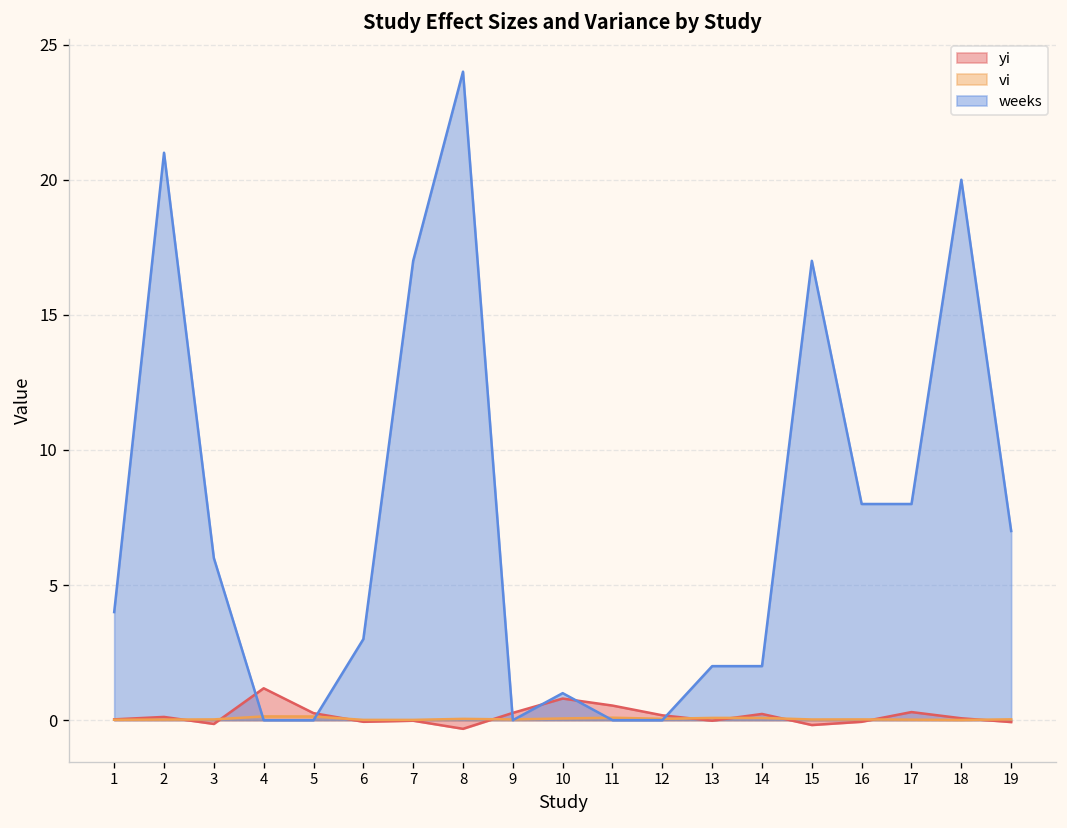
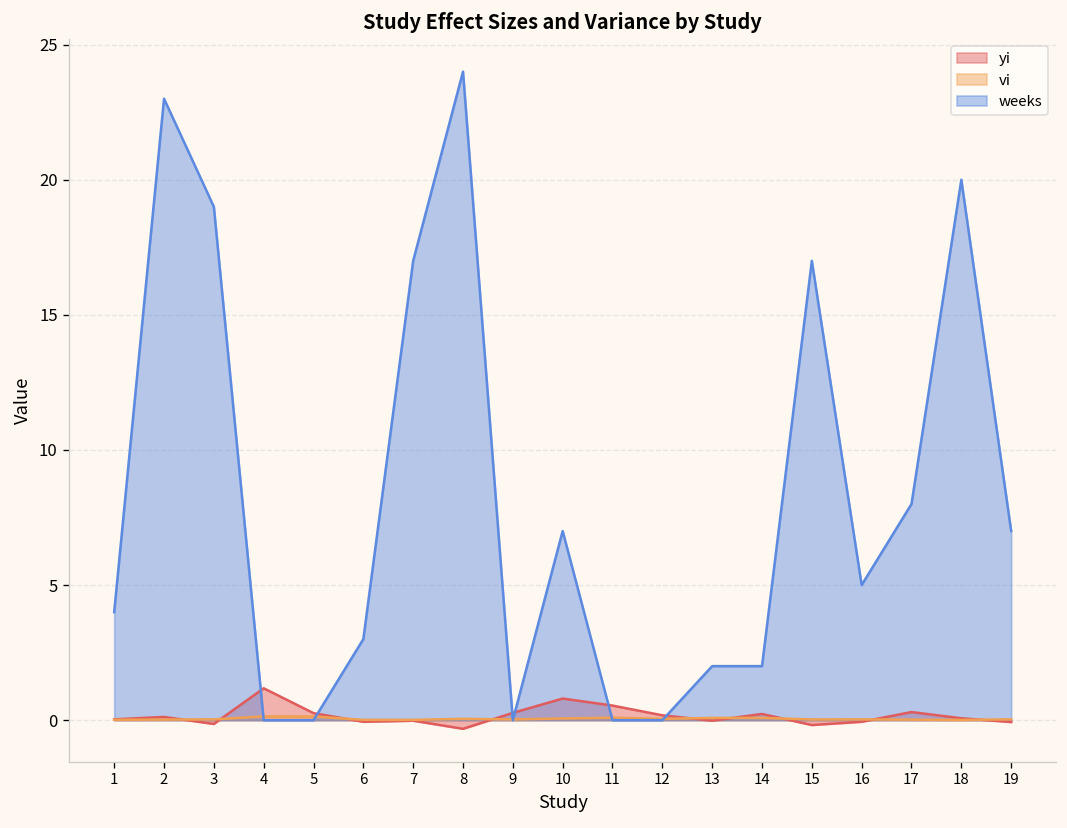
  {
    "weeks": {
      "1": 4,
-     "2": 21,
-     "3": 6,
+     "2": 23,
+     "3": 19,
      "4": 0,
      "5": 0,
      "6": 3,
      "7": 17,
      "8": 24,
-     "10": 1,
+     "10": 7,
      "13": 2,
      "14": 2,
      "15": 17,
-     "16": 8,
+     "16": 5,
      "17": 8,
      "18": 20,
      "19": 7
    }
  }
